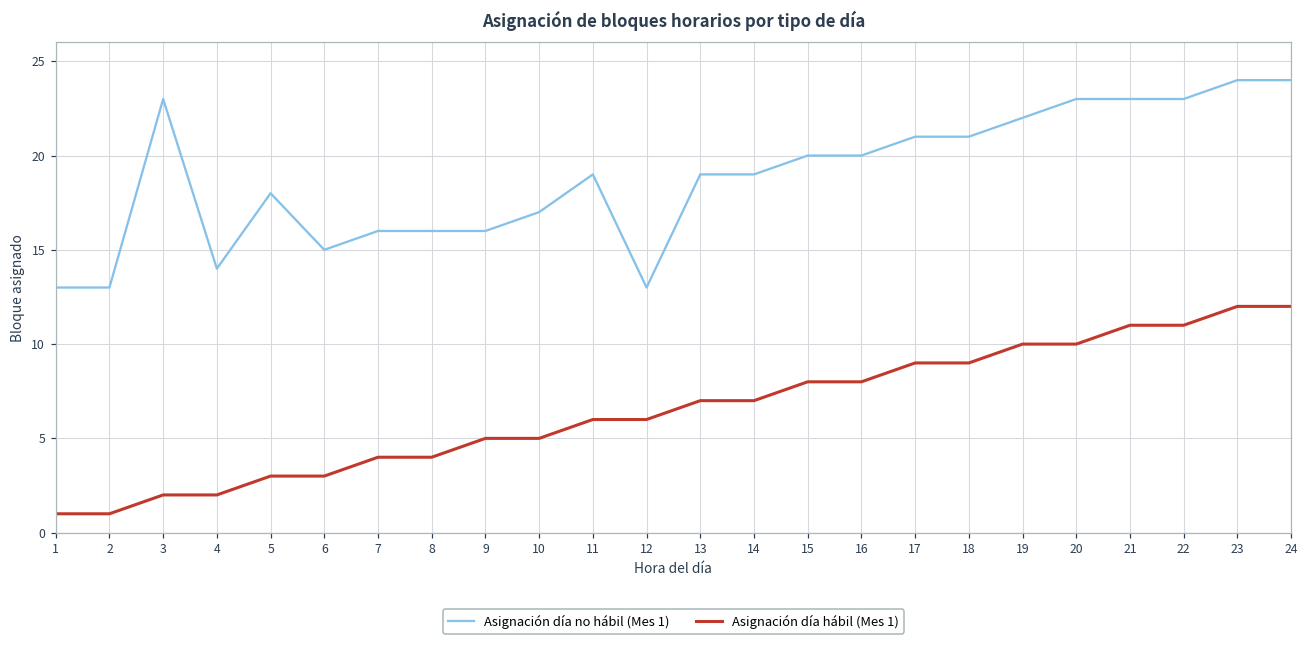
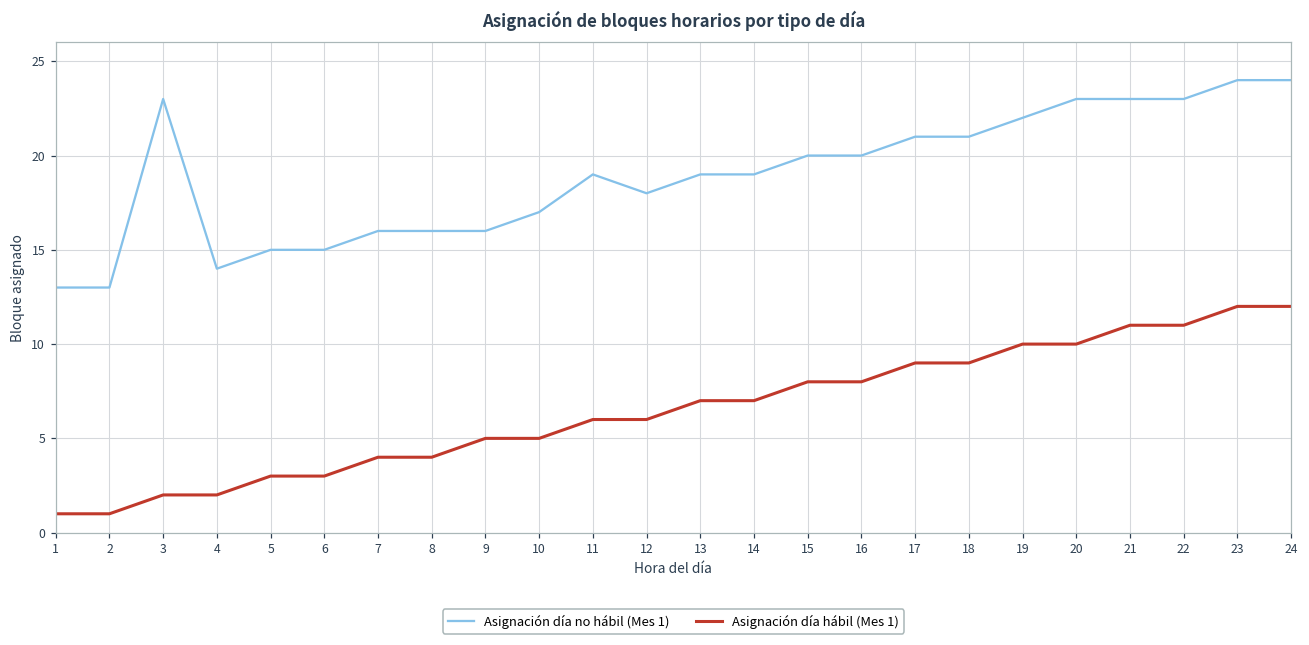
  {
    "Asignación día no hábil (Mes 1)": {
      "1": 13,
      "2": 13,
      "3": 23,
      "4": 14,
-     "5": 18,
+     "5": 15,
      "6": 15,
      "7": 16,
      "8": 16,
      "9": 16,
      "10": 17,
      "11": 19,
-     "12": 13,
+     "12": 18,
      "13": 19,
      "14": 19,
      "15": 20,
      "16": 20,
      "17": 21,
      "18": 21,
      "19": 22,
      "20": 23,
      "21": 23,
      "22": 23,
      "23": 24,
      "24": 24
    },
    "Asignación día hábil (Mes 1)": {
      "1": 1,
      "2": 1,
      "3": 2,
      "4": 2,
      "5": 3,
      "6": 3,
      "7": 4,
      "8": 4,
      "9": 5,
      "10": 5,
      "11": 6,
      "12": 6,
      "13": 7,
      "14": 7,
      "15": 8,
      "16": 8,
      "17": 9,
      "18": 9,
      "19": 10,
      "20": 10,
      "21": 11,
      "22": 11,
      "23": 12,
      "24": 12
    }
  }
